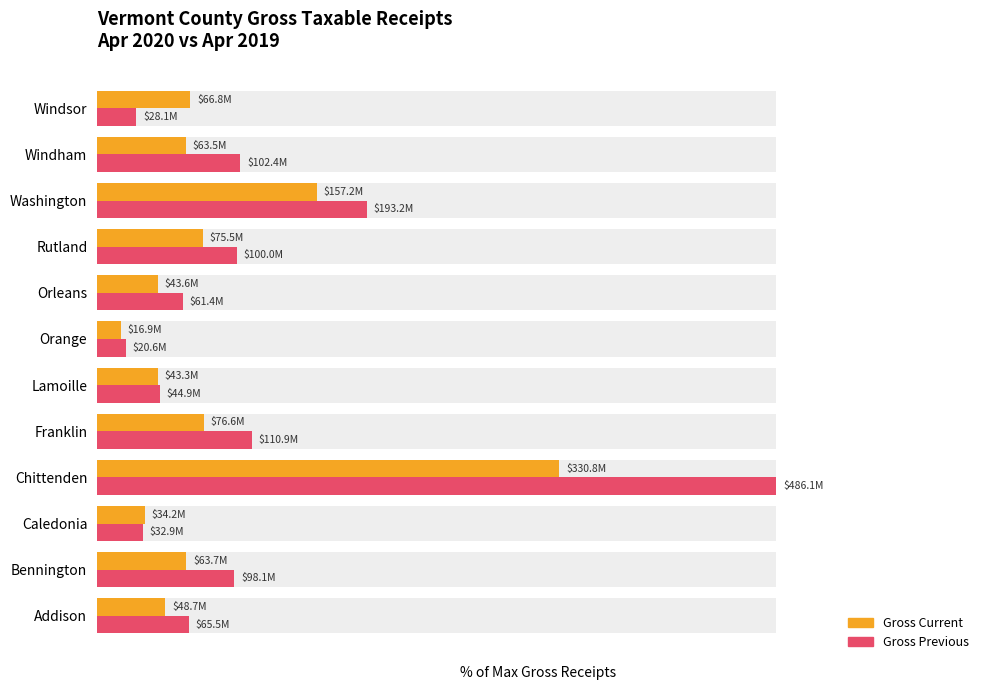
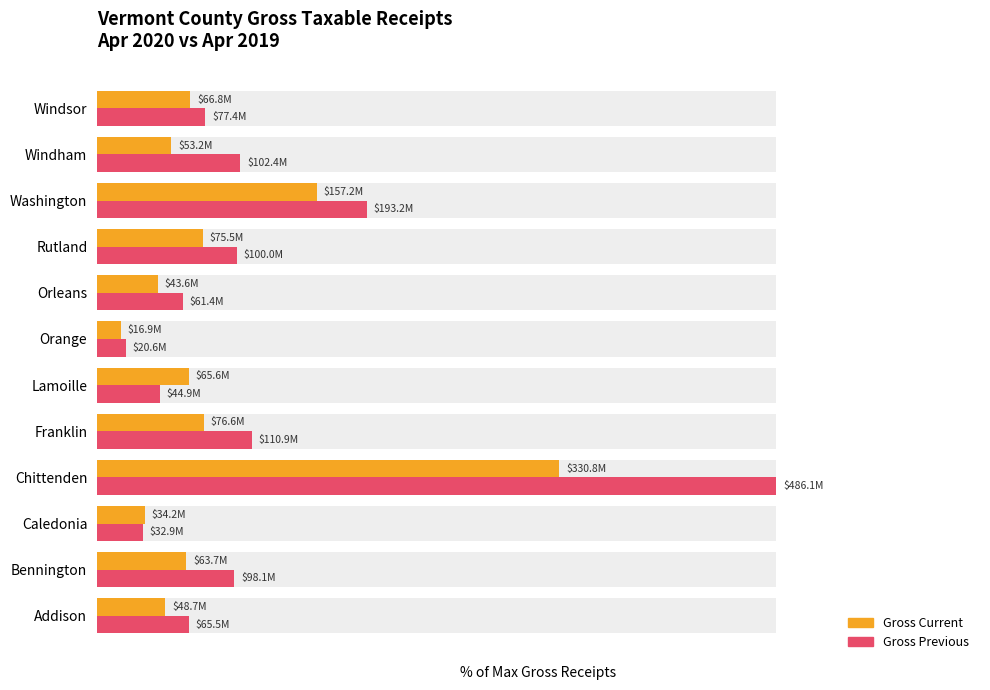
  {
    "Gross Current": {
-     "Windham": "$63.5M",
-     "Lamoille": "$43.3M"
+     "Windham": "$53.2M",
+     "Lamoille": "$65.6M"
    },
    "Gross Previous": {
-     "Windsor": "$28.1M"
+     "Windsor": "$77.4M"
    }
  }
